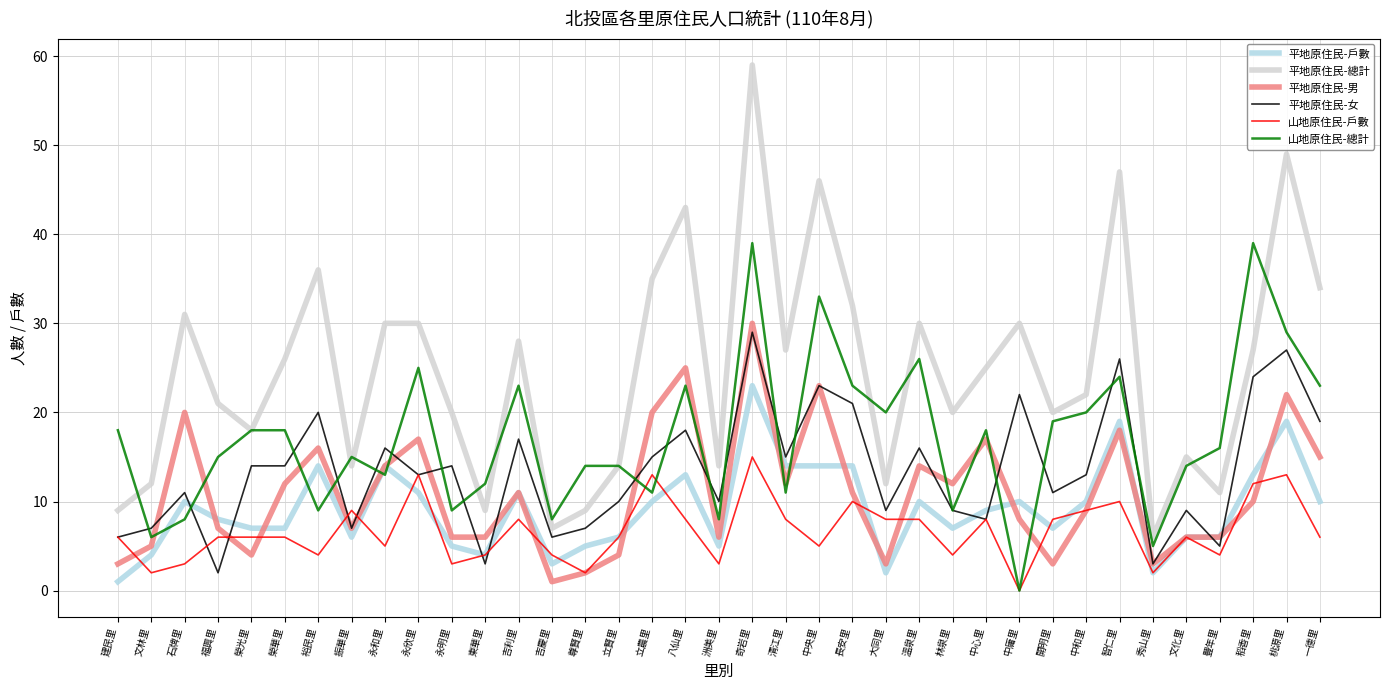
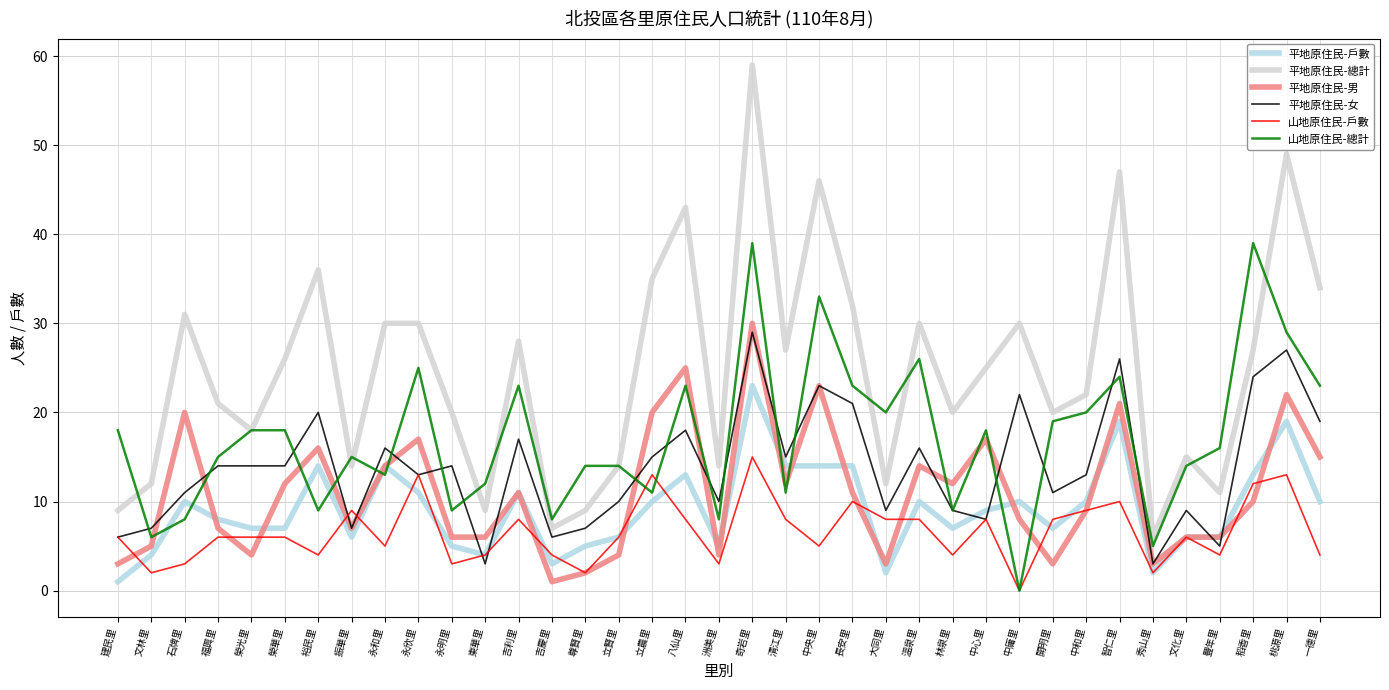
  {
    "平地原住民-男": {
      "建民里": 3,
      "文林里": 5,
      "石牌里": 20,
      "福興里": 7,
      "榮光里": 4,
      "榮華里": 12,
      "裕民里": 16,
      "永欣里": 17,
      "永明里": 6,
      "東華里": 6,
      "吉慶里": 1,
      "立賢里": 4,
      "立農里": 20,
      "八仙里": 25,
-     "洲美里": 6,
+     "洲美里": 4,
      "奇岩里": 30,
      "清江里": 12,
      "長安里": 11,
      "大同里": 3,
      "溫泉里": 14,
      "林泉里": 12,
      "中心里": 17,
      "中庸里": 8,
      "開明里": 3,
-     "智仁里": 18,
+     "智仁里": 21,
      "稻香里": 10,
      "桃源里": 22,
      "一德里": 15
    },
    "平地原住民-女": {
      "文林里": 7,
      "石牌里": 11,
-     "福興里": 2,
+     "福興里": 14,
      "榮光里": 14,
      "榮華里": 14,
      "裕民里": 20,
      "永和里": 16,
      "永明里": 14,
      "東華里": 3,
      "吉利里": 17,
      "吉慶里": 6,
      "尊賢里": 7,
      "立賢里": 10,
      "立農里": 15,
      "八仙里": 18,
      "洲美里": 10,
      "奇岩里": 29,
      "清江里": 15,
      "長安里": 21,
      "大同里": 9,
      "溫泉里": 16,
      "中庸里": 22,
      "開明里": 11,
      "中和里": 13,
      "智仁里": 26,
      "文化里": 9,
      "豐年里": 5,
      "稻香里": 24,
      "桃源里": 27,
      "一德里": 19
    },
    "山地原住民-戶數": {
      "文林里": 2,
      "石牌里": 3,
      "福興里": 6,
      "榮光里": 6,
      "榮華里": 6,
      "裕民里": 4,
      "振華里": 9,
      "永和里": 5,
      "永明里": 3,
      "吉利里": 8,
      "吉慶里": 4,
      "立農里": 13,
      "八仙里": 8,
      "洲美里": 3,
      "奇岩里": 15,
      "清江里": 8,
      "中央里": 5,
      "長安里": 10,
      "大同里": 8,
      "溫泉里": 8,
      "林泉里": 4,
      "開明里": 8,
      "智仁里": 10,
      "豐年里": 4,
      "稻香里": 12,
      "桃源里": 13,
-     "一德里": 6
+     "一德里": 4
    },
    "山地原住民-總計": {
      "建民里": 18,
      "文林里": 6,
      "石牌里": 8,
      "福興里": 15,
      "榮華里": 18,
      "裕民里": 9,
      "振華里": 15,
      "永和里": 13,
      "永欣里": 25,
      "永明里": 9,
      "東華里": 12,
      "吉利里": 23,
      "吉慶里": 8,
      "尊賢里": 14,
      "立農里": 11,
      "八仙里": 23,
      "洲美里": 8,
      "奇岩里": 39,
      "清江里": 11,
      "中央里": 33,
      "長安里": 23,
      "大同里": 20,
      "溫泉里": 26,
      "中心里": 18,
      "開明里": 19,
      "中和里": 20,
      "智仁里": 24,
      "秀山里": 5,
      "文化里": 14,
      "豐年里": 16,
      "稻香里": 39,
      "桃源里": 29,
      "一德里": 23
    }
  }
